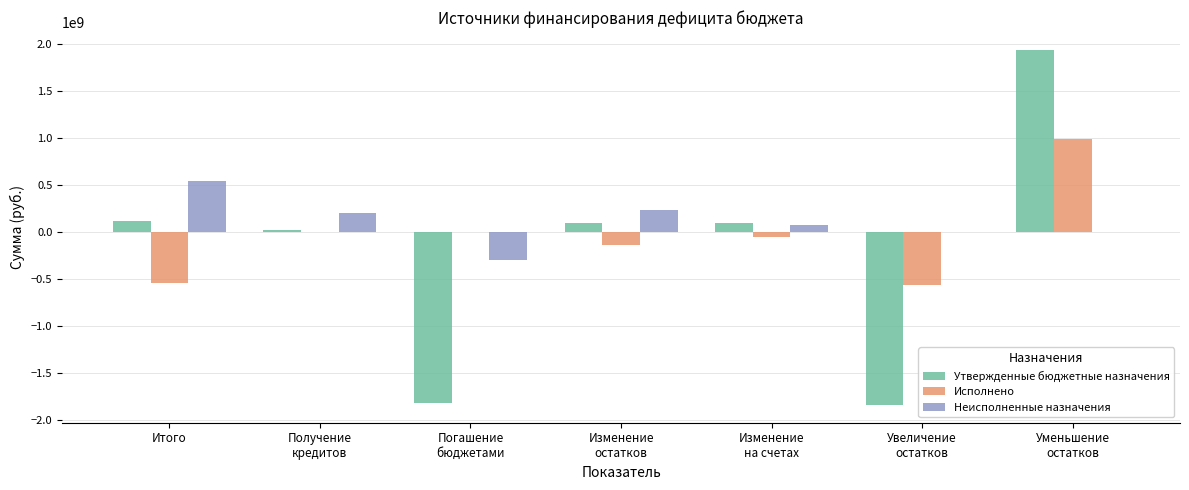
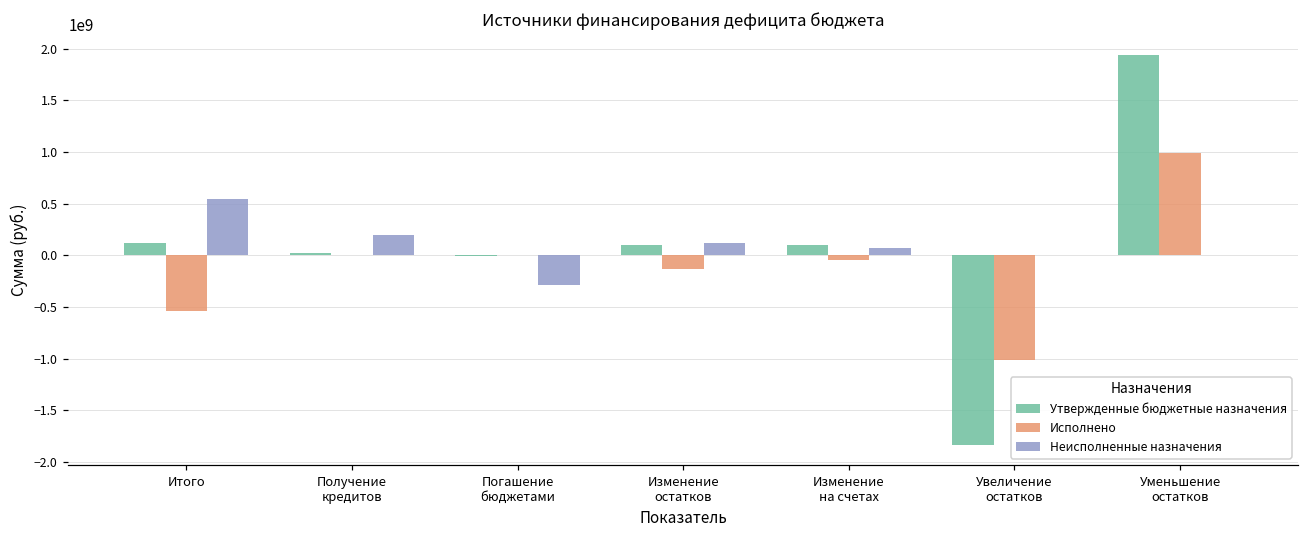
  {
    "Утвержденные бюджетные назначения": {
      "Итого": 100000000,
-     "Погашение бюджетами": -1800000000,
+     "Погашение бюджетами": 0,
      "Изменение остатков": 100000000,
      "Изменение на счетах": 100000000,
      "Увеличение остатков": -1800000000,
      "Уменьшение остатков": 1900000000
    },
    "Исполнено": {
      "Итого": -500000000,
      "Получение кредитов": 0,
      "Погашение бюджетами": 0,
      "Изменение остатков": -100000000,
      "Изменение на счетах": 0,
-     "Увеличение остатков": -600000000,
+     "Увеличение остатков": -1000000000,
      "Уменьшение остатков": 1000000000
    },
    "Неисполненные назначения": {
      "Итого": 500000000,
      "Получение кредитов": 200000000,
      "Погашение бюджетами": -300000000,
-     "Изменение остатков": 200000000,
+     "Изменение остатков": 100000000,
      "Изменение на счетах": 100000000,
      "Увеличение остатков": 0,
      "Уменьшение остатков": 0
    }
  }
